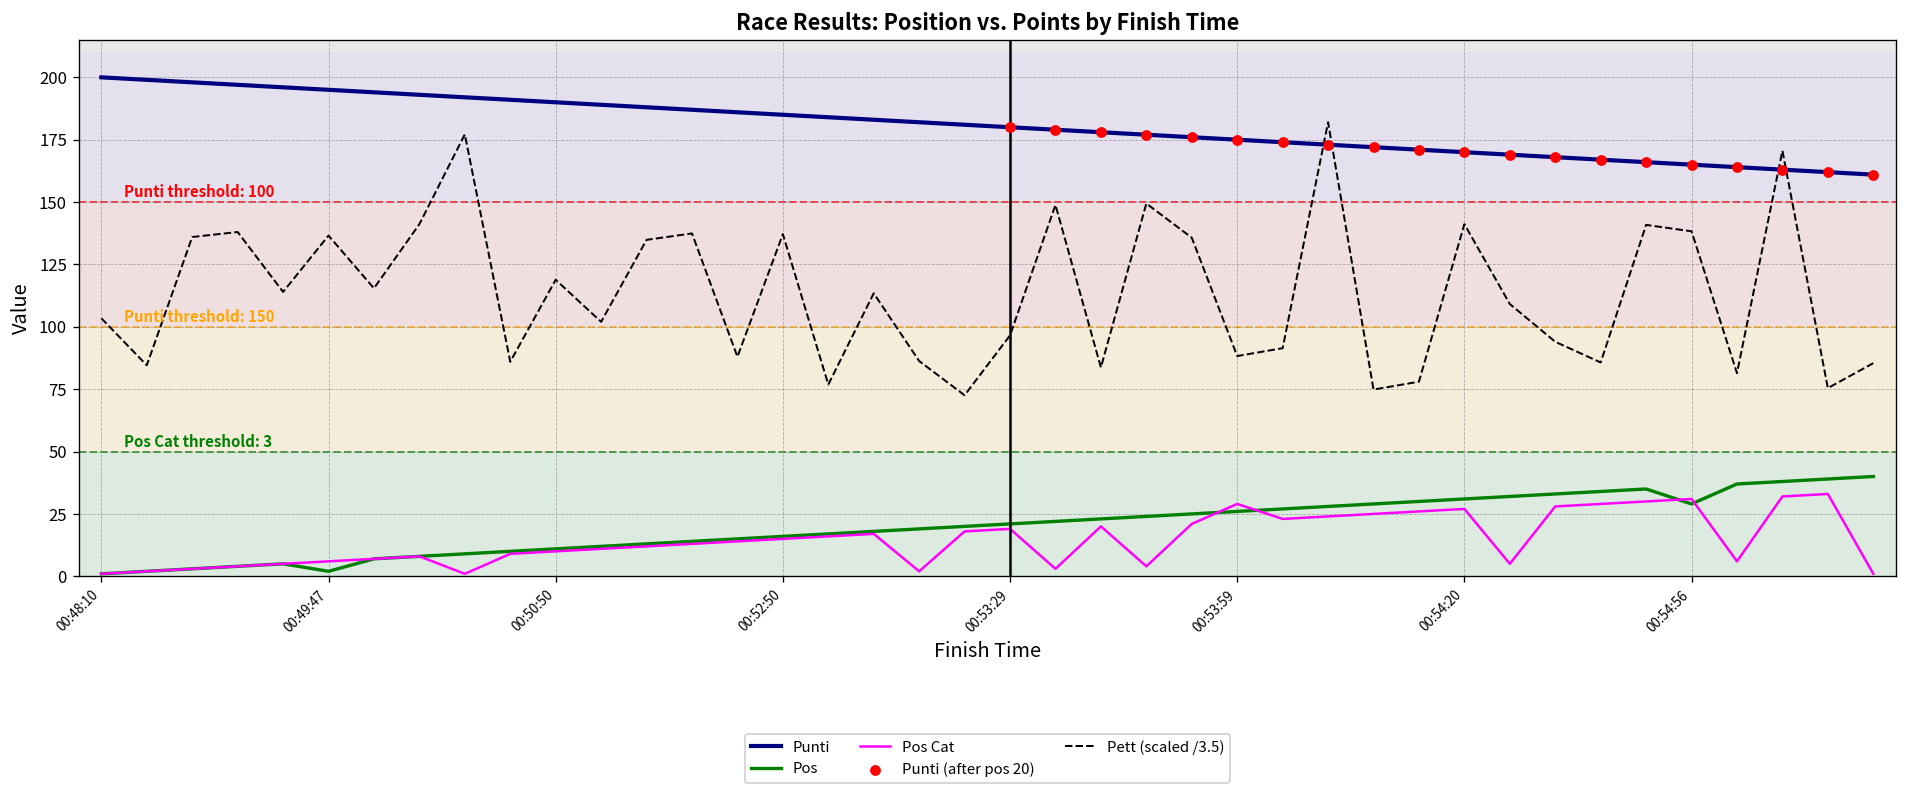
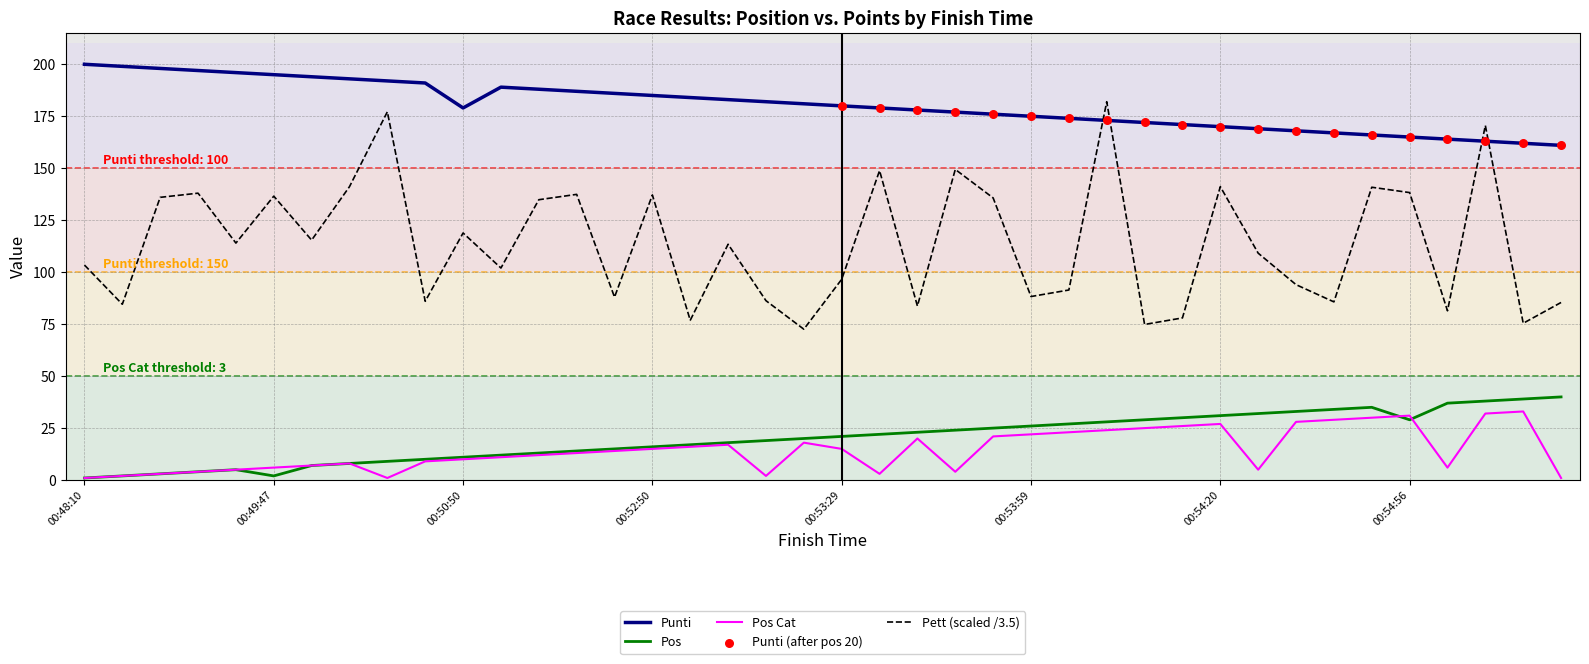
  {
    "Punti": {
      "00:48:10": 200,
      "00:49:47": 195,
-     "00:50:50": 190,
+     "00:50:50": 179,
      "00:52:50": 185
    },
    "Pos": {
      "00:49:47": 2,
      "00:53:29": 21,
      "00:53:59": 26,
      "00:54:20": 31,
      "00:54:56": 29
    },
    "Pos Cat": {
      "00:49:47": 6,
-     "00:53:29": 19,
-     "00:53:59": 29,
+     "00:53:29": 15,
+     "00:53:59": 22,
      "00:54:20": 27,
      "00:54:56": 31
    },
    "Pett (scaled /3.5)": {
      "00:48:10": 103,
      "00:49:47": 137,
      "00:50:50": 119,
      "00:52:50": 137,
      "00:53:29": 97,
      "00:53:59": 88,
      "00:54:20": 141,
      "00:54:56": 138
    }
  }
